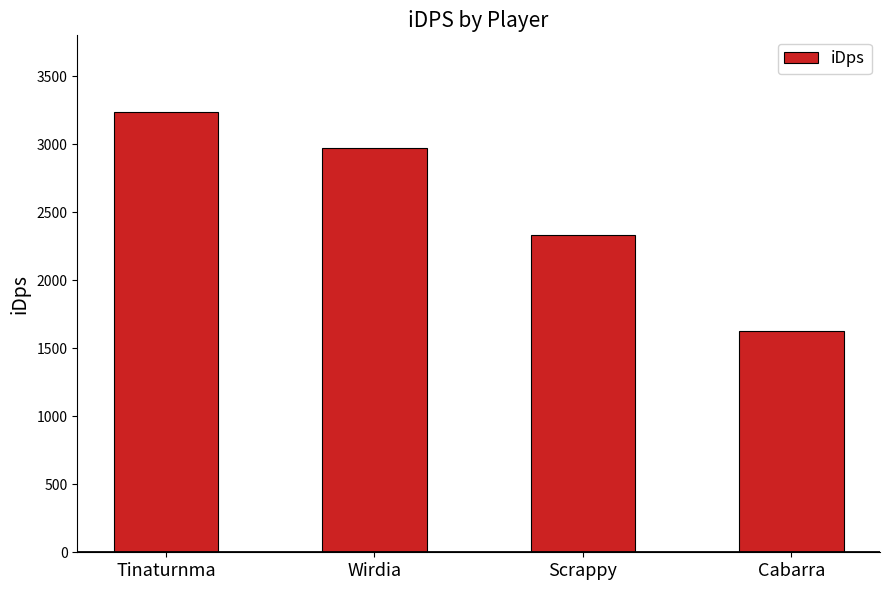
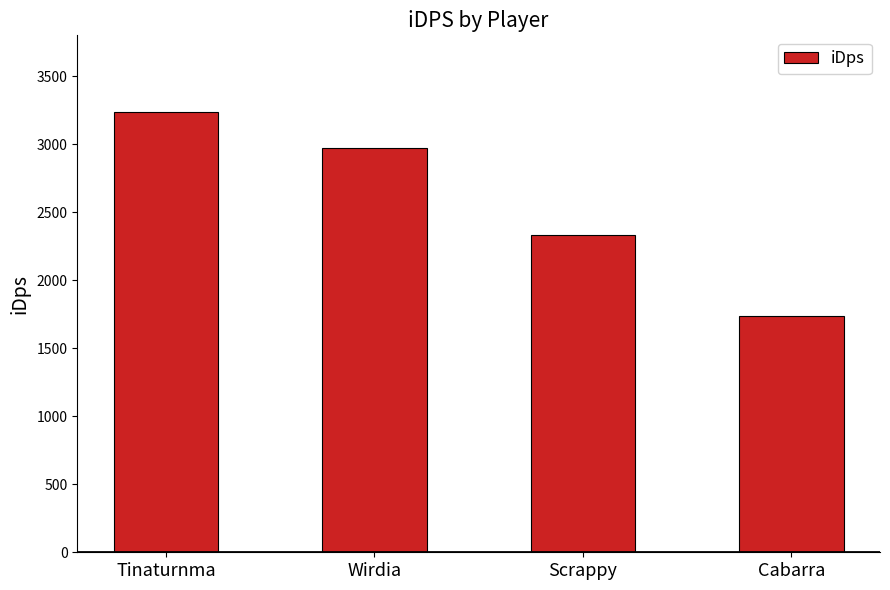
  {
    "Tinaturnma": 3230,
    "Wirdia": 2980,
    "Scrappy": 2330,
-   "Cabarra": 1630
+   "Cabarra": 1740
  }
